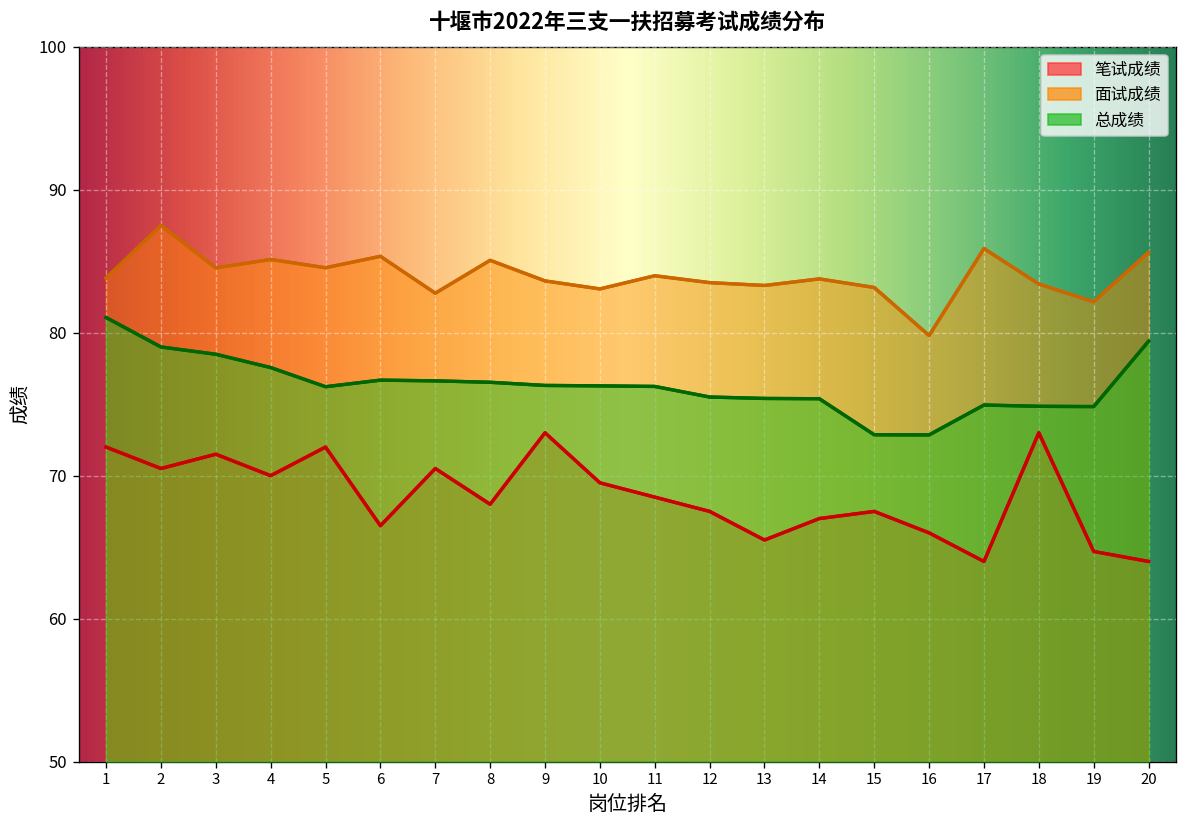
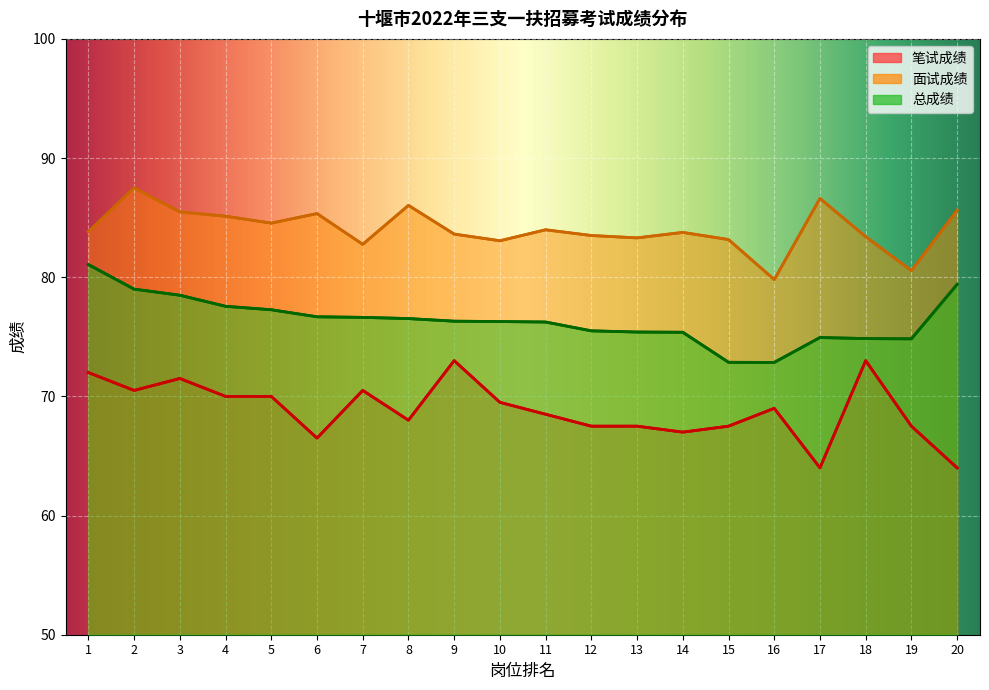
  {
    "笔试成绩": {
      "1": 72.0,
      "2": 70.5,
      "3": 71.5,
      "4": 70.0,
-     "5": 72,
+     "5": 70,
      "6": 66.5,
      "7": 70.5,
      "8": 68.0,
      "9": 73.0,
      "10": 69.5,
      "11": 68.5,
      "12": 67.5,
-     "13": 65.5,
+     "13": 67.5,
      "14": 67.0,
      "15": 67.5,
-     "16": 66,
+     "16": 69,
      "17": 64.0,
      "18": 73.0,
-     "19": 64.7,
+     "19": 67.5,
      "20": 64.0
    },
    "面试成绩": {
      "1": 83.8,
      "2": 87.5,
-     "3": 84.5,
+     "3": 85.5,
      "4": 85.1,
      "5": 84.5,
      "6": 85.3,
      "7": 82.8,
-     "8": 85.1,
+     "8": 86.0,
      "9": 83.6,
      "10": 83.1,
      "11": 84.0,
      "12": 83.5,
      "13": 83.3,
      "14": 83.8,
      "15": 83.2,
      "16": 79.8,
-     "17": 85.9,
+     "17": 86.6,
      "18": 83.4,
-     "19": 82.2,
+     "19": 80.6,
      "20": 85.6
    },
    "总成绩": {
      "1": 81.1,
      "2": 79.0,
      "3": 78.5,
      "4": 77.6,
-     "5": 76.2,
+     "5": 77.3,
      "6": 76.7,
      "7": 76.6,
      "8": 76.5,
      "9": 76.3,
      "10": 76.3,
      "11": 76.2,
      "12": 75.5,
      "13": 75.4,
      "14": 75.4,
      "15": 72.9,
      "16": 72.9,
      "17": 74.9,
      "18": 74.9,
      "19": 74.8,
      "20": 79.4
    }
  }
